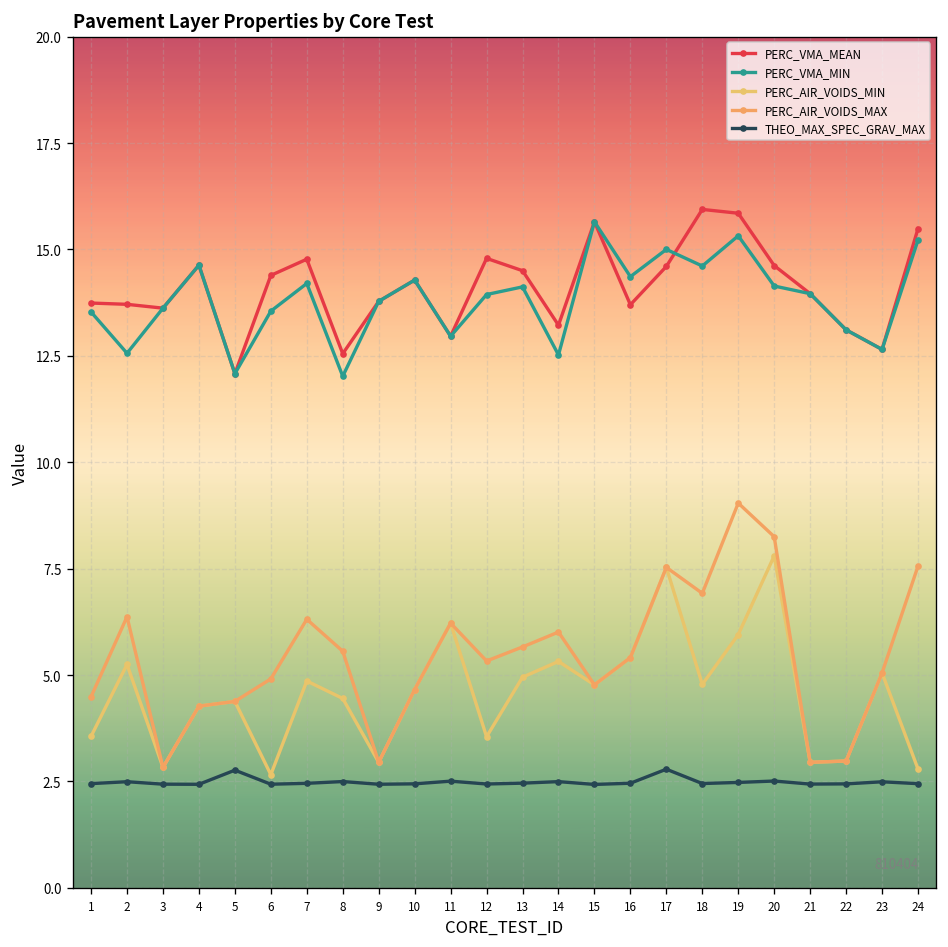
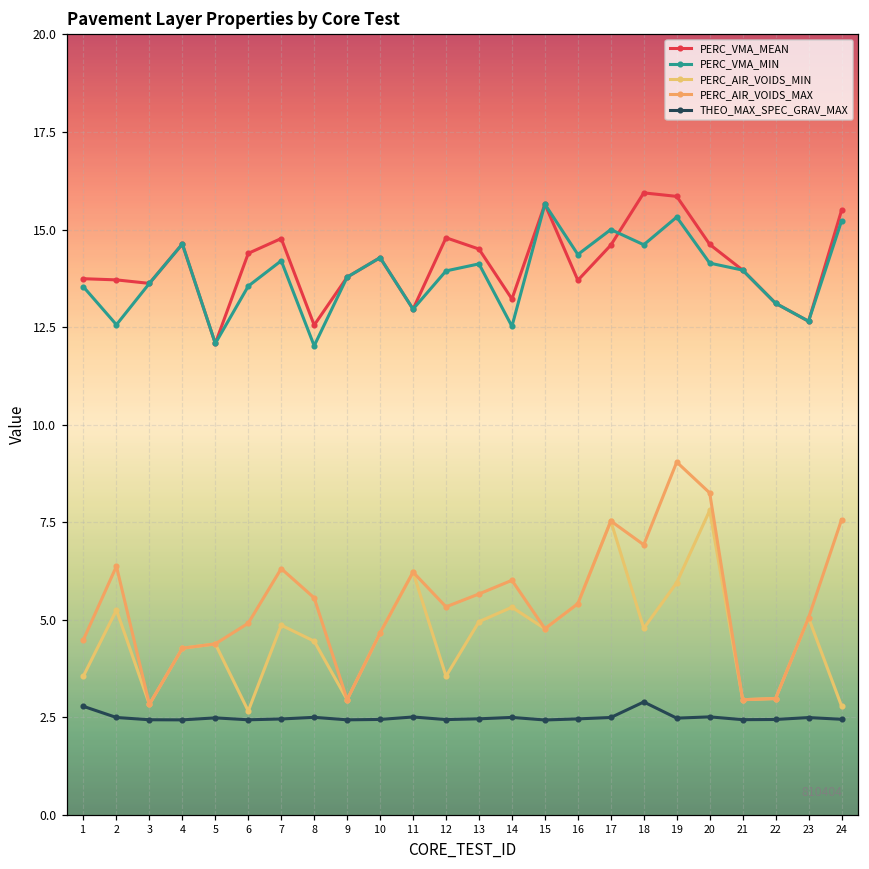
  {
    "PERC_VMA_MEAN": {
      "1": 13.7,
      "2": 13.7,
      "6": 14.4,
      "7": 14.8,
      "8": 12.6,
      "12": 14.8,
      "13": 14.5,
      "14": 13.2,
      "16": 13.7,
      "17": 14.6,
      "18": 15.9,
      "19": 15.9,
      "20": 14.6,
      "24": 15.5
    },
    "PERC_VMA_MIN": {
      "1": 13.5,
      "2": 12.6,
      "6": 13.6,
      "7": 14.2,
      "8": 12.0,
      "12": 13.9,
      "13": 14.1,
      "14": 12.5,
      "16": 14.4,
      "17": 15.0,
      "18": 14.6,
      "19": 15.3,
      "20": 14.1,
      "24": 15.2
    },
    "THEO_MAX_SPEC_GRAV_MAX": {
-     "1": 2.4,
+     "1": 2.8,
      "2": 2.5,
      "3": 2.4,
      "4": 2.4,
-     "5": 2.8,
+     "5": 2.5,
      "6": 2.4,
      "7": 2.5,
      "8": 2.5,
      "9": 2.4,
      "10": 2.4,
      "11": 2.5,
      "12": 2.4,
      "13": 2.5,
      "14": 2.5,
      "15": 2.4,
      "16": 2.5,
-     "17": 2.8,
-     "18": 2.5,
+     "17": 2.5,
+     "18": 2.9,
      "19": 2.5,
      "20": 2.5,
      "21": 2.4,
      "22": 2.4,
      "23": 2.5,
      "24": 2.4
    }
  }
